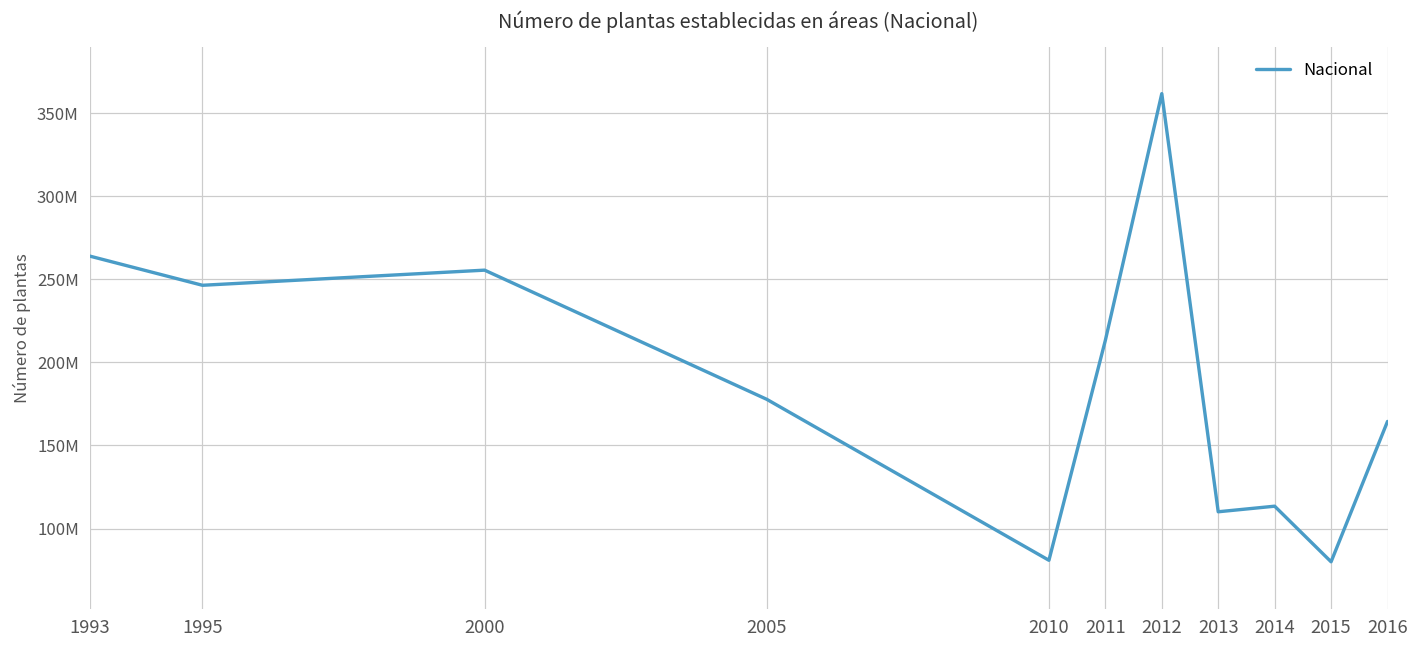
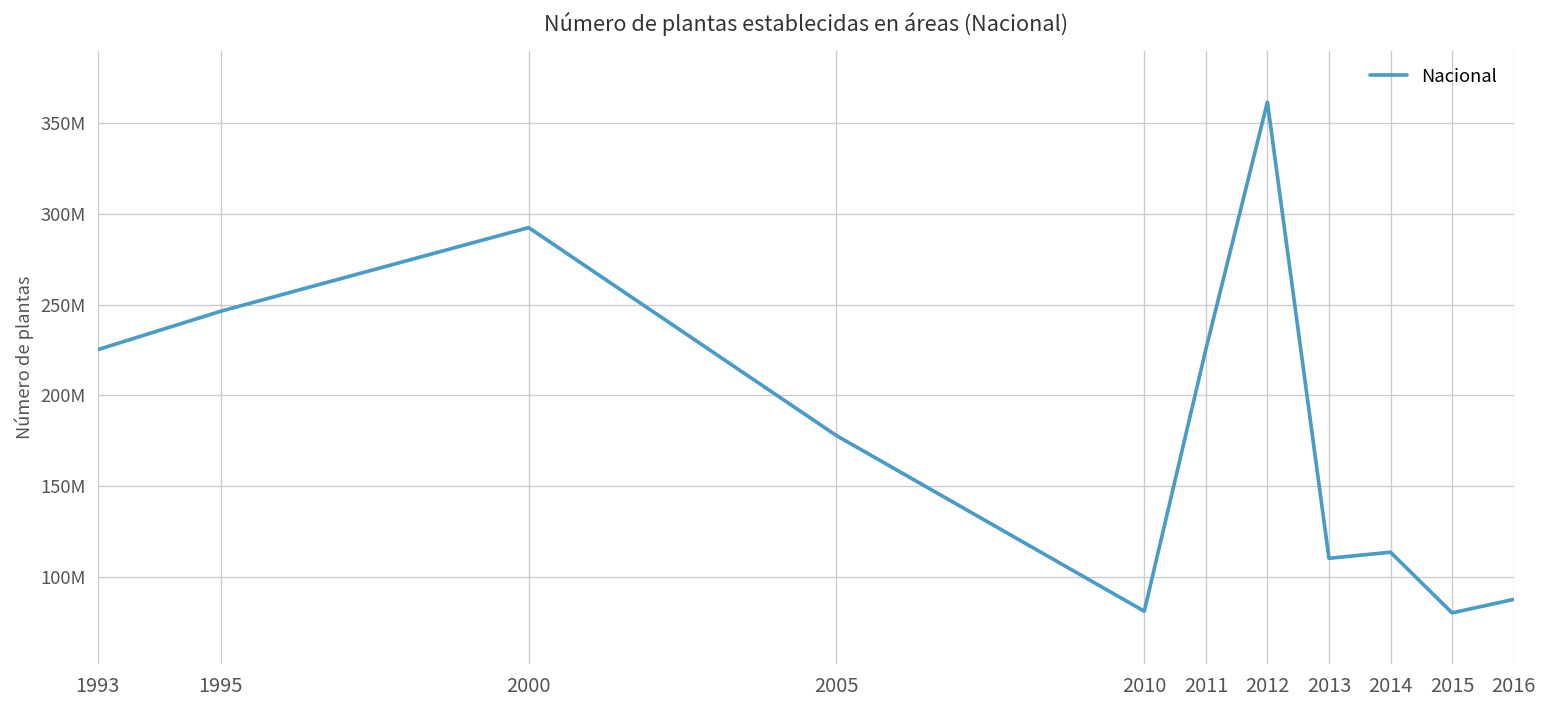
  {
-   "1993": 264000000,
+   "1993": 225000000,
    "1995": 246000000,
-   "2000": 256000000,
+   "2000": 293000000,
    "2005": 178000000,
    "2010": 81000000,
-   "2011": 213000000,
+   "2011": 225000000,
    "2012": 362000000,
    "2013": 110000000,
    "2014": 113000000,
    "2015": 80000000,
-   "2016": 164000000
+   "2016": 87000000
  }
